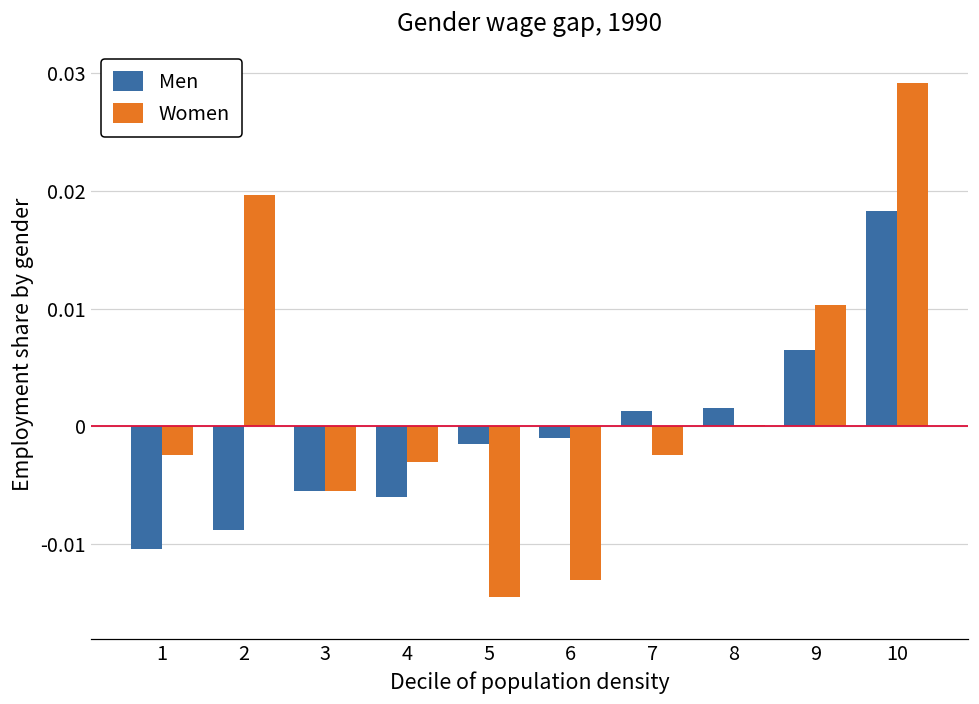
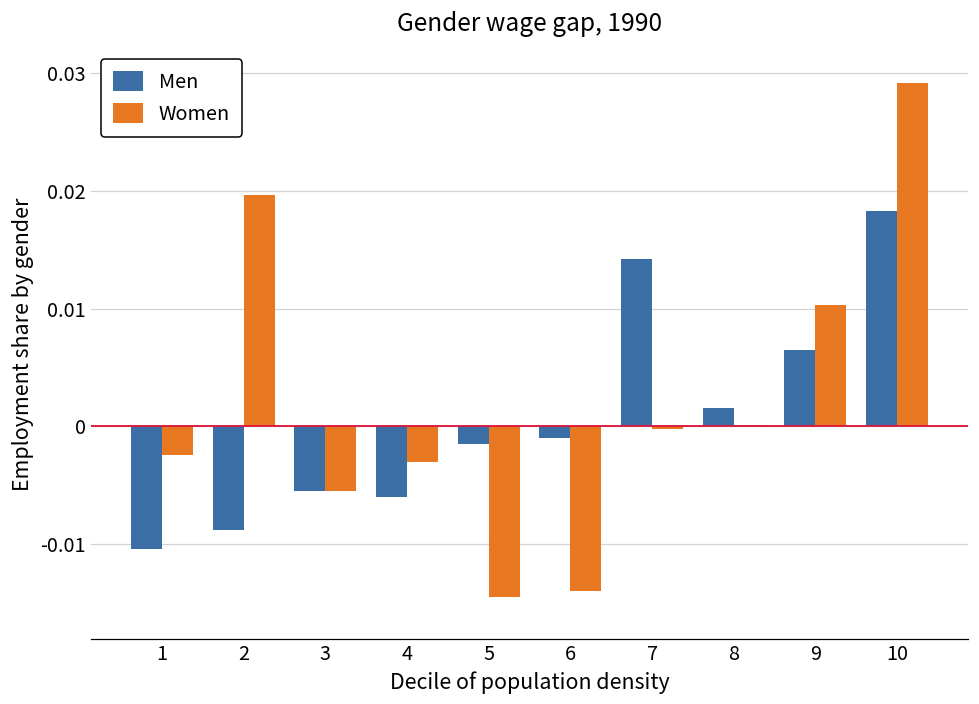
  {
    "Men": {
      "1": -0.0104,
      "2": -0.0088,
      "3": -0.0055,
      "4": -0.0060,
      "5": -0.0015,
      "6": -0.0010,
-     "7": 0.0013,
+     "7": 0.0142,
      "8": 0.0016,
      "9": 0.0065,
      "10": 0.0183
    },
    "Women": {
      "1": -0.0024,
      "2": 0.0196,
      "3": -0.0055,
      "4": -0.0030,
      "5": -0.0145,
-     "6": -0.013,
-     "7": -0.0024,
+     "6": -0.014,
+     "7": -0.0002,
      "9": 0.0103,
      "10": 0.0291
    }
  }
